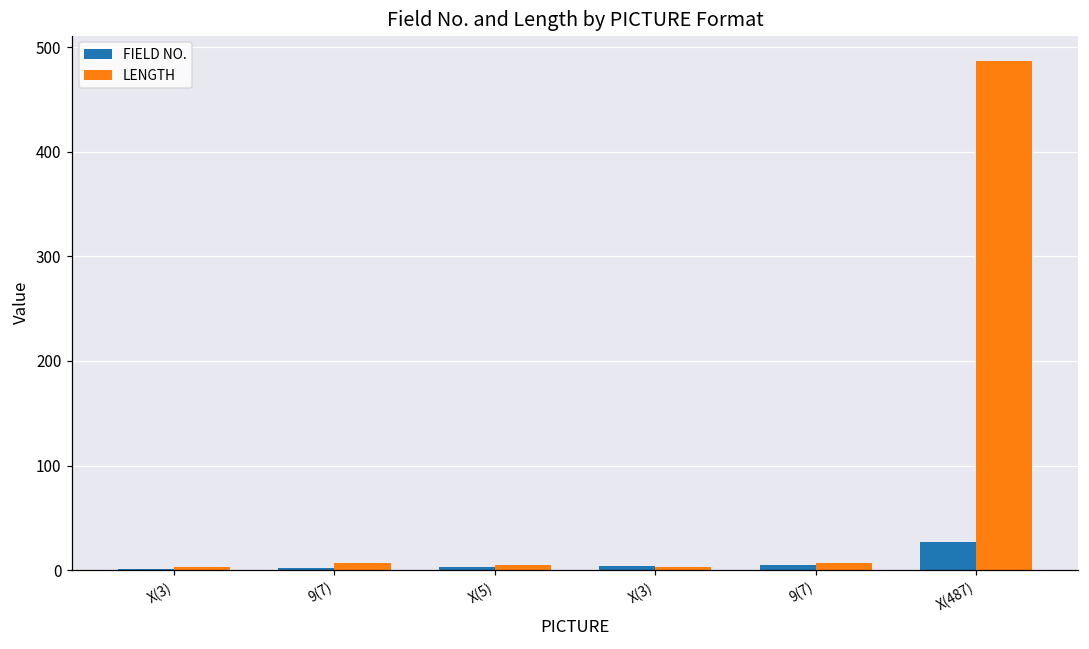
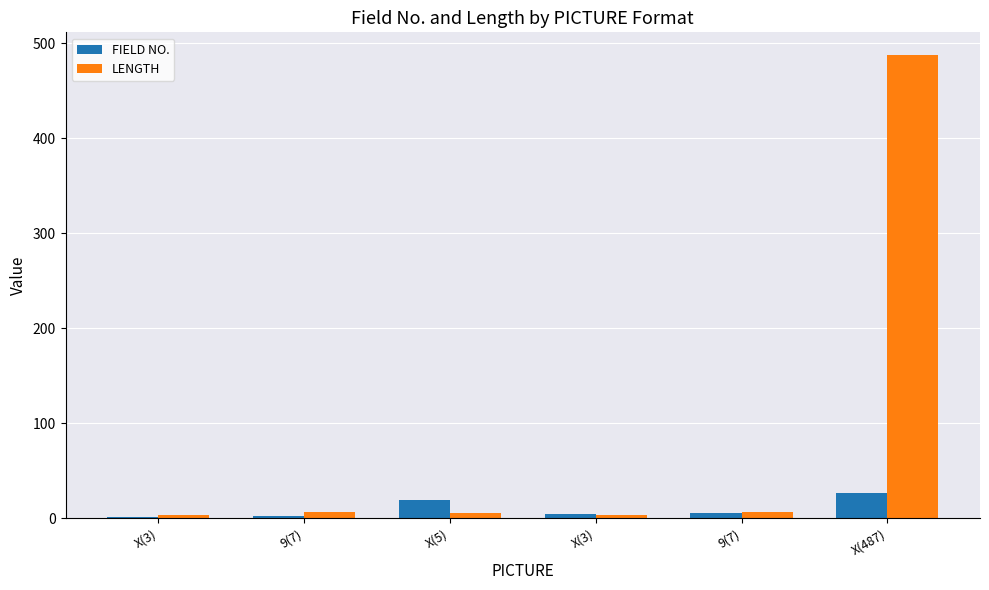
  {
    "FIELD NO.": {
-     "X(5)": 0,
+     "X(5)": 20,
      "X(487)": 30
    },
    "LENGTH": {
      "X(5)": 10,
      "X(487)": 490
    }
  }
